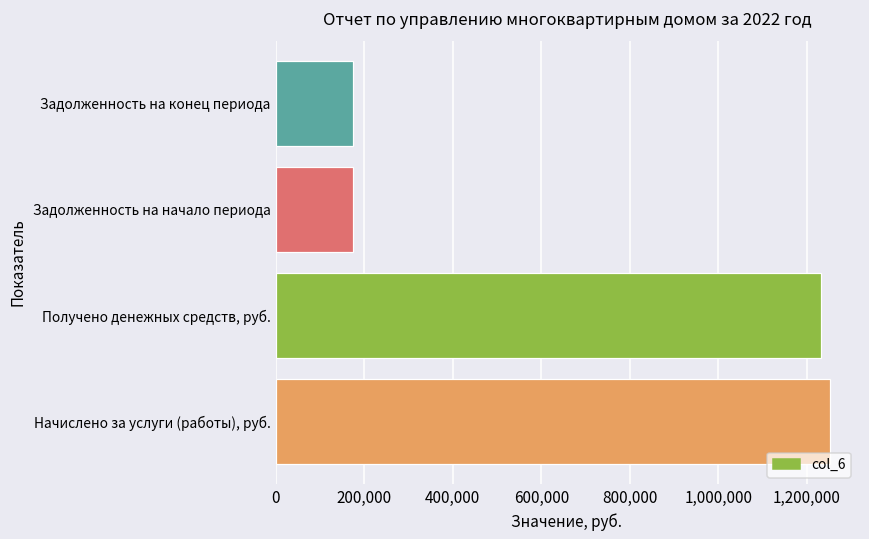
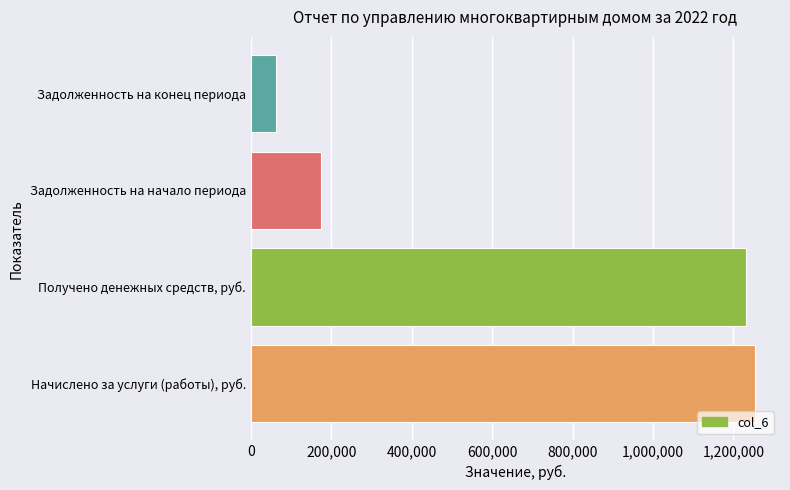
  {
-   "Задолженность на конец периода": "170,000",
+   "Задолженность на конец периода": "60,000",
    "Задолженность на начало периода": "170,000",
    "Получено денежных средств, руб.": "1,230,000",
    "Начислено за услуги (работы), руб.": "1,250,000"
  }
